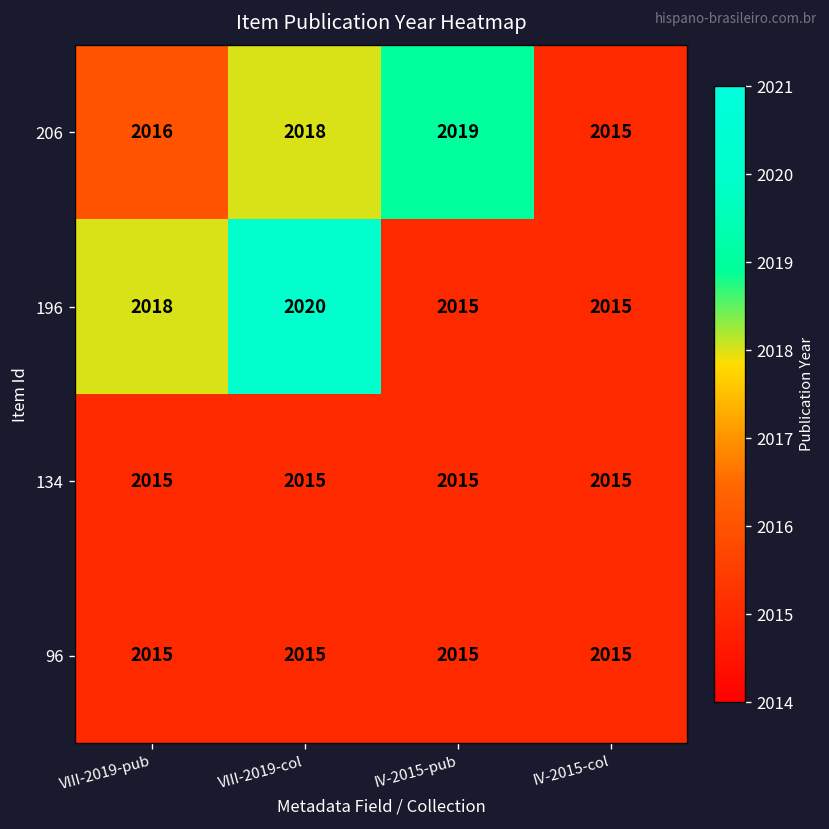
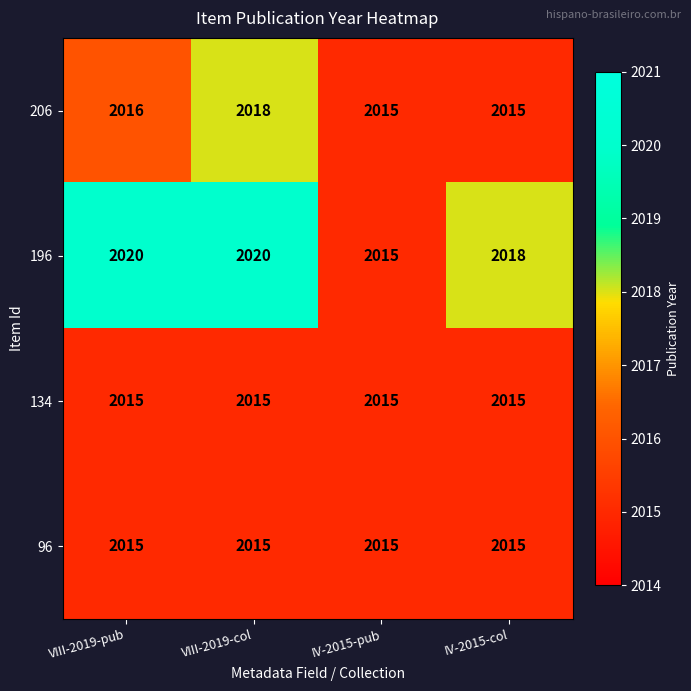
  {
    "206": {
      "VIII-2019-pub": 2016,
      "VIII-2019-col": 2018,
-     "IV-2015-pub": 2019,
+     "IV-2015-pub": 2015,
      "IV-2015-col": 2015
    },
    "196": {
-     "VIII-2019-pub": 2018,
+     "VIII-2019-pub": 2020,
      "VIII-2019-col": 2020,
      "IV-2015-pub": 2015,
-     "IV-2015-col": 2015
+     "IV-2015-col": 2018
    },
    "134": {
      "VIII-2019-pub": 2015,
      "VIII-2019-col": 2015,
      "IV-2015-pub": 2015,
      "IV-2015-col": 2015
    },
    "96": {
      "VIII-2019-pub": 2015,
      "VIII-2019-col": 2015,
      "IV-2015-pub": 2015,
      "IV-2015-col": 2015
    }
  }
